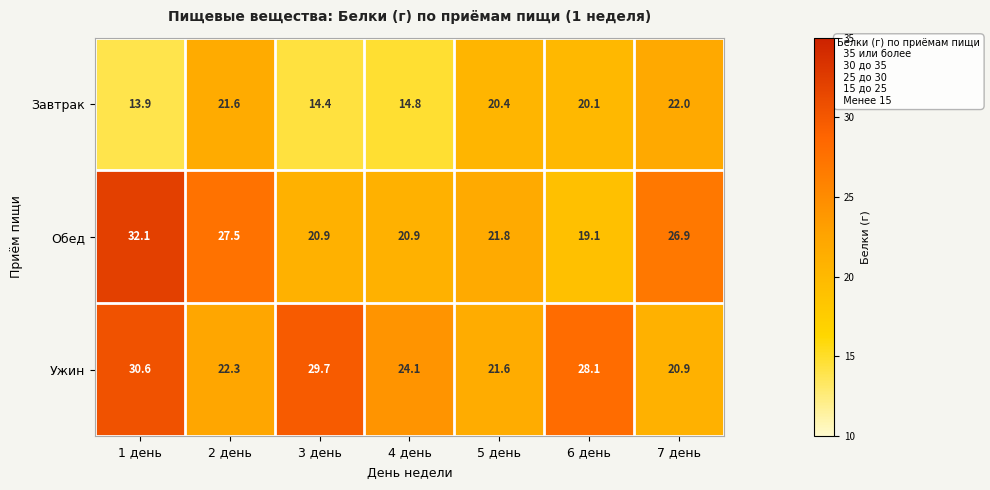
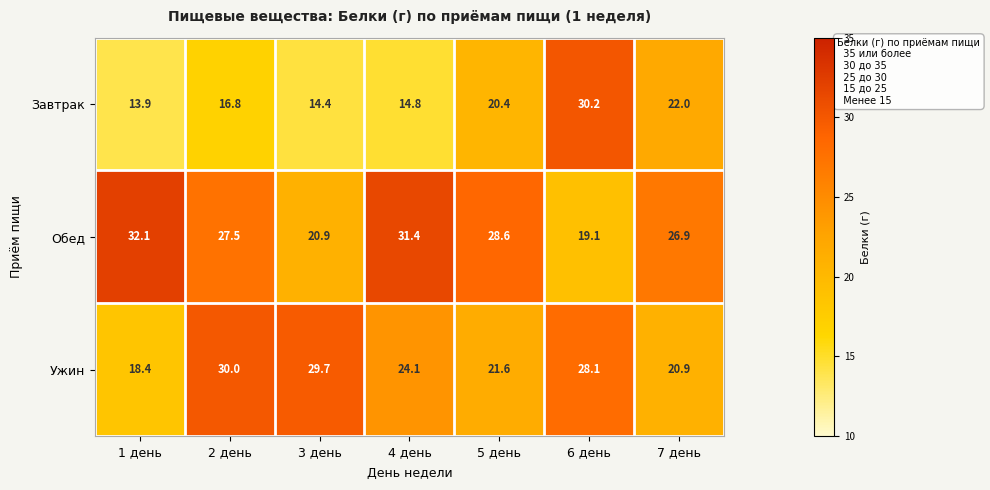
  {
    "Завтрак": {
      "1 день": 13.9,
-     "2 день": 21.6,
+     "2 день": 16.8,
      "3 день": 14.4,
      "4 день": 14.8,
      "5 день": 20.4,
-     "6 день": 20.1,
+     "6 день": 30.2,
      "7 день": 22.0
    },
    "Обед": {
      "1 день": 32.1,
      "2 день": 27.5,
      "3 день": 20.9,
-     "4 день": 20.9,
-     "5 день": 21.8,
+     "4 день": 31.4,
+     "5 день": 28.6,
      "6 день": 19.1,
      "7 день": 26.9
    },
    "Ужин": {
-     "1 день": 30.6,
-     "2 день": 22.3,
+     "1 день": 18.4,
+     "2 день": 30.0,
      "3 день": 29.7,
      "4 день": 24.1,
      "5 день": 21.6,
      "6 день": 28.1,
      "7 день": 20.9
    }
  }
